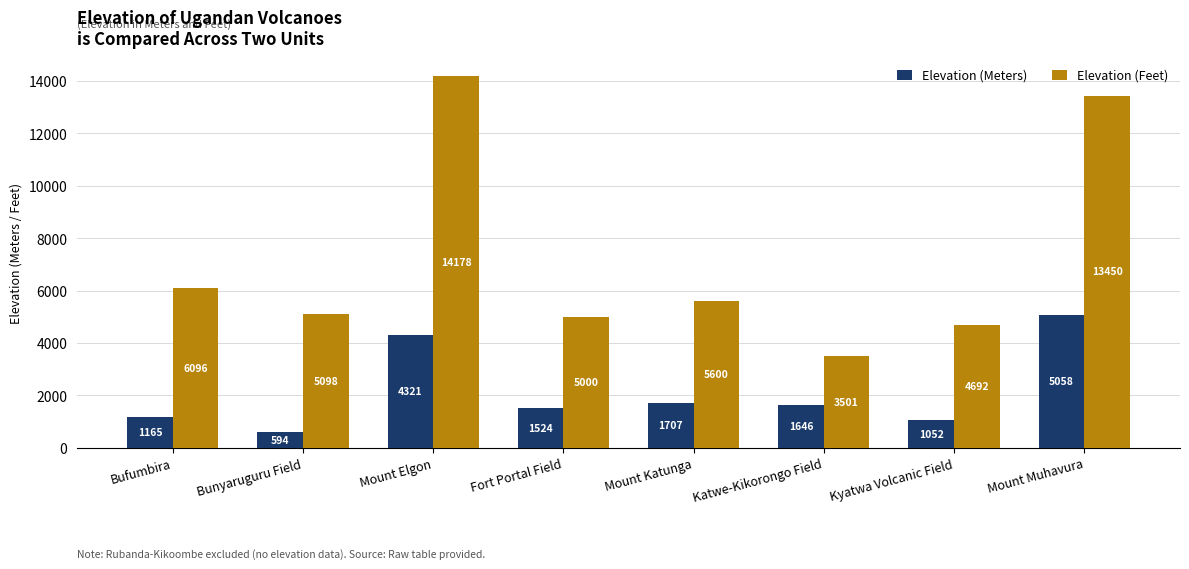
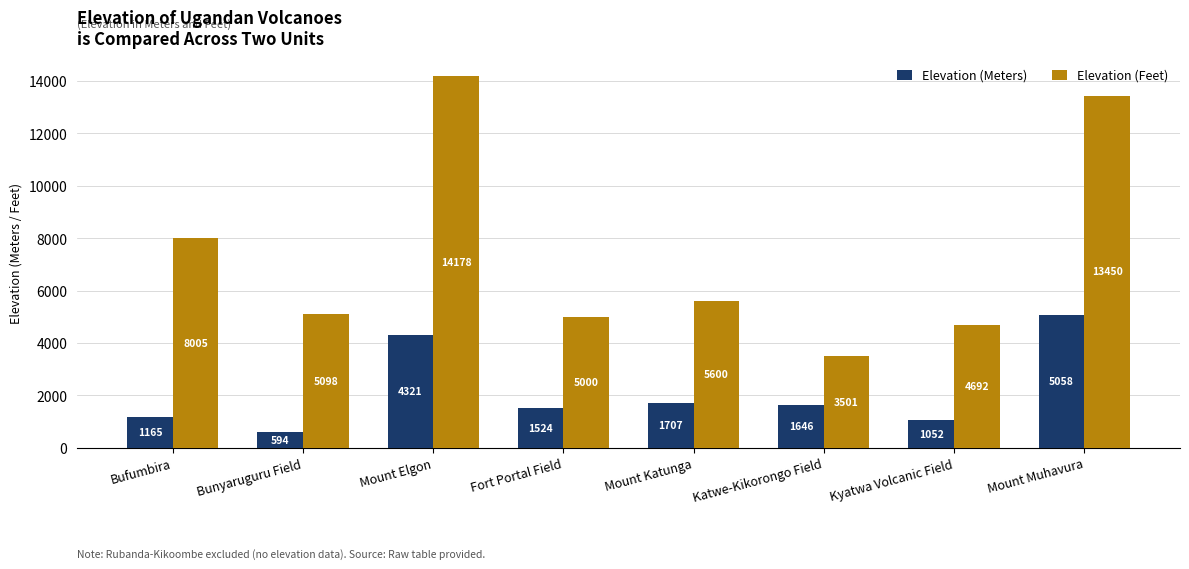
  {
    "Elevation (Meters)": {
      "Bufumbira": 1165,
      "Bunyaruguru Field": 594,
      "Mount Elgon": 4321,
      "Fort Portal Field": 1524,
      "Mount Katunga": 1707,
      "Katwe-Kikorongo Field": 1646,
      "Kyatwa Volcanic Field": 1052,
      "Mount Muhavura": 5058
    },
    "Elevation (Feet)": {
-     "Bufumbira": 6096,
+     "Bufumbira": 8005,
      "Bunyaruguru Field": 5098,
      "Mount Elgon": 14178,
      "Fort Portal Field": 5000,
      "Mount Katunga": 5600,
      "Katwe-Kikorongo Field": 3501,
      "Kyatwa Volcanic Field": 4692,
      "Mount Muhavura": 13450
    }
  }
